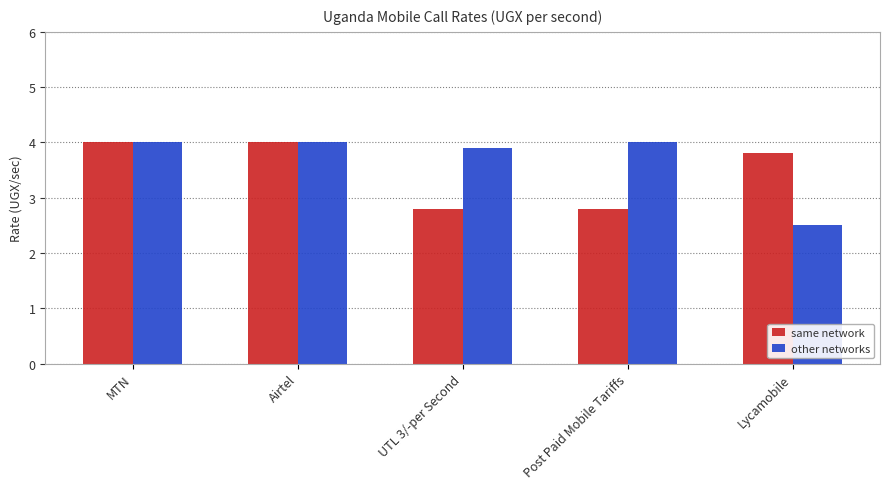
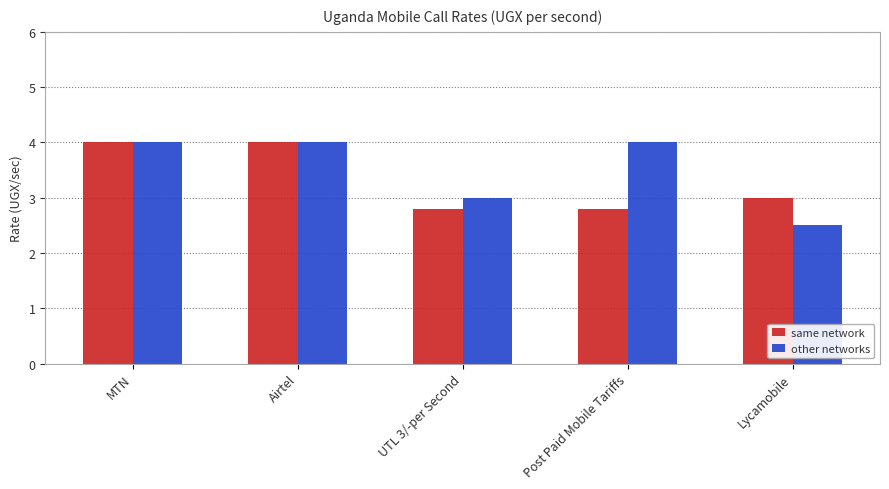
  {
    "same network": {
      "MTN": 4.0,
      "Airtel": 4.0,
      "UTL 3/-per Second": 2.8,
      "Post Paid Mobile Tariffs": 2.8,
-     "Lycamobile": 3.8
+     "Lycamobile": 3.0
    },
    "other networks": {
      "MTN": 4.0,
      "Airtel": 4.0,
-     "UTL 3/-per Second": 3.9,
+     "UTL 3/-per Second": 3.0,
      "Post Paid Mobile Tariffs": 4.0,
      "Lycamobile": 2.5
    }
  }
